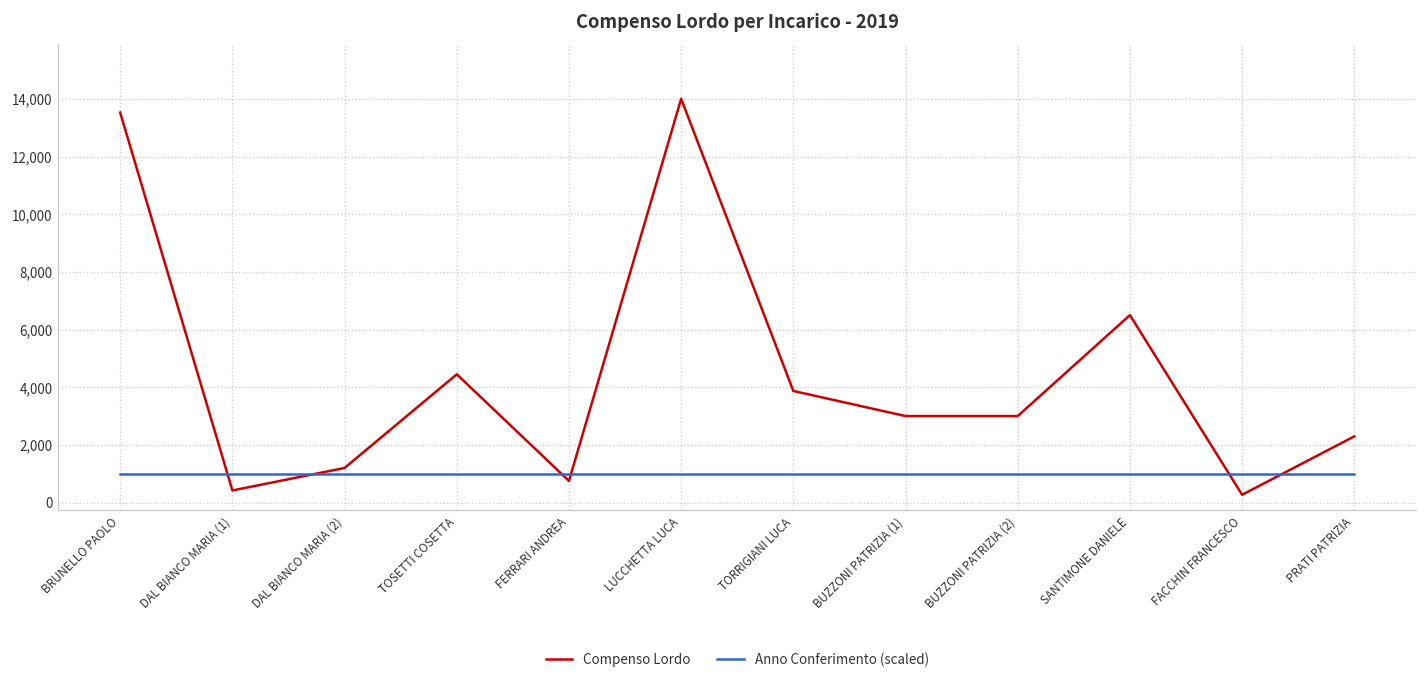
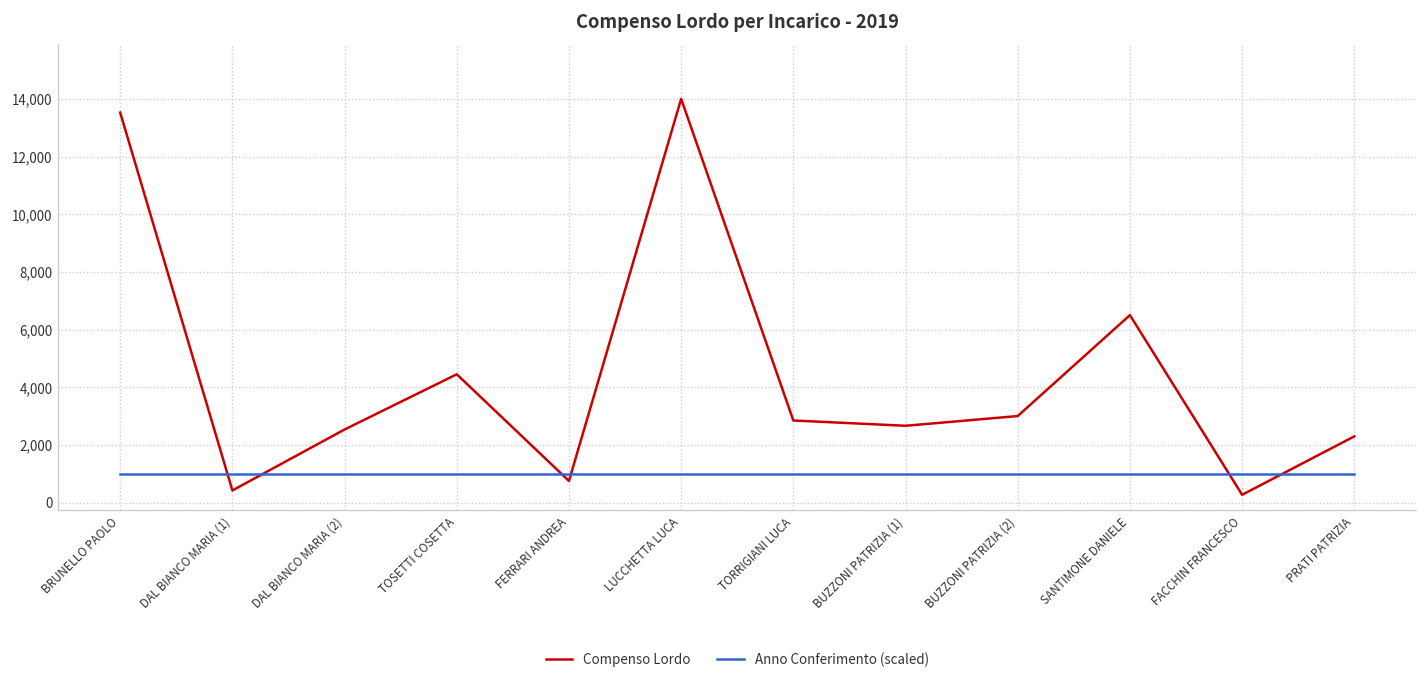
  {
    "Compenso Lordo": {
      "BRUNELLO PAOLO": "13,500",
      "DAL BIANCO MARIA (1)": "400",
-     "DAL BIANCO MARIA (2)": "1,200",
+     "DAL BIANCO MARIA (2)": "2,500",
      "TOSETTI COSETTA": "4,400",
      "FERRARI ANDREA": "800",
      "LUCCHETTA LUCA": "14,000",
-     "TORRIGIANI LUCA": "3,900",
-     "BUZZONI PATRIZIA (1)": "3,000",
+     "TORRIGIANI LUCA": "2,800",
+     "BUZZONI PATRIZIA (1)": "2,700",
      "BUZZONI PATRIZIA (2)": "3,000",
      "SANTIMONE DANIELE": "6,500",
      "FACCHIN FRANCESCO": "300",
      "PRATI PATRIZIA": "2,300"
    },
    "Anno Conferimento (scaled)": {
      "BRUNELLO PAOLO": "1,000",
      "DAL BIANCO MARIA (1)": "1,000",
      "DAL BIANCO MARIA (2)": "1,000",
      "TOSETTI COSETTA": "1,000",
      "FERRARI ANDREA": "1,000",
      "LUCCHETTA LUCA": "1,000",
      "TORRIGIANI LUCA": "1,000",
      "BUZZONI PATRIZIA (1)": "1,000",
      "BUZZONI PATRIZIA (2)": "1,000",
      "SANTIMONE DANIELE": "1,000",
      "FACCHIN FRANCESCO": "1,000",
      "PRATI PATRIZIA": "1,000"
    }
  }
